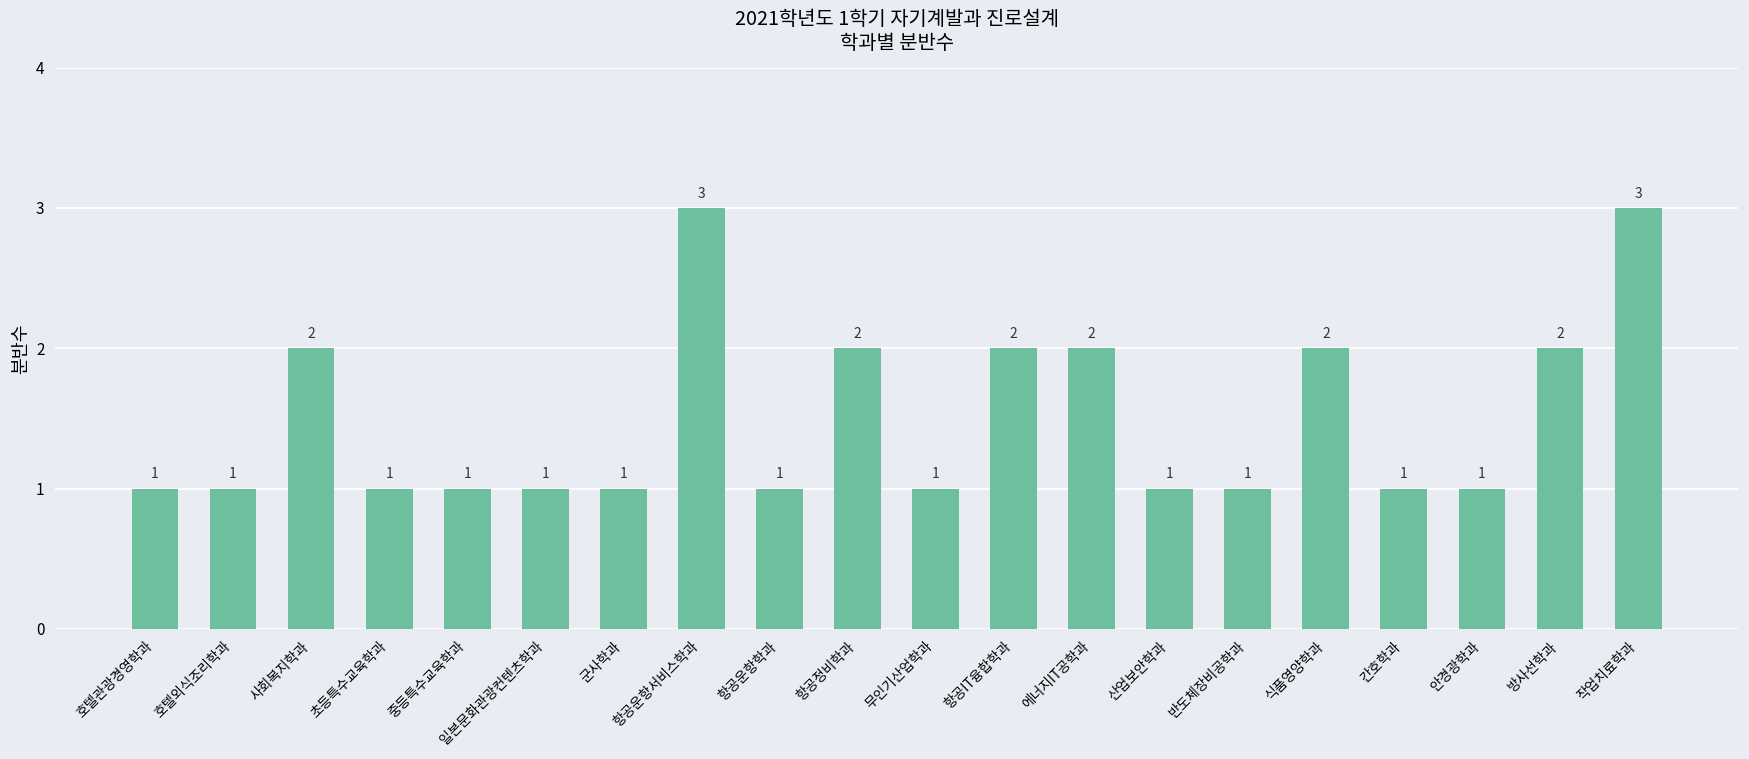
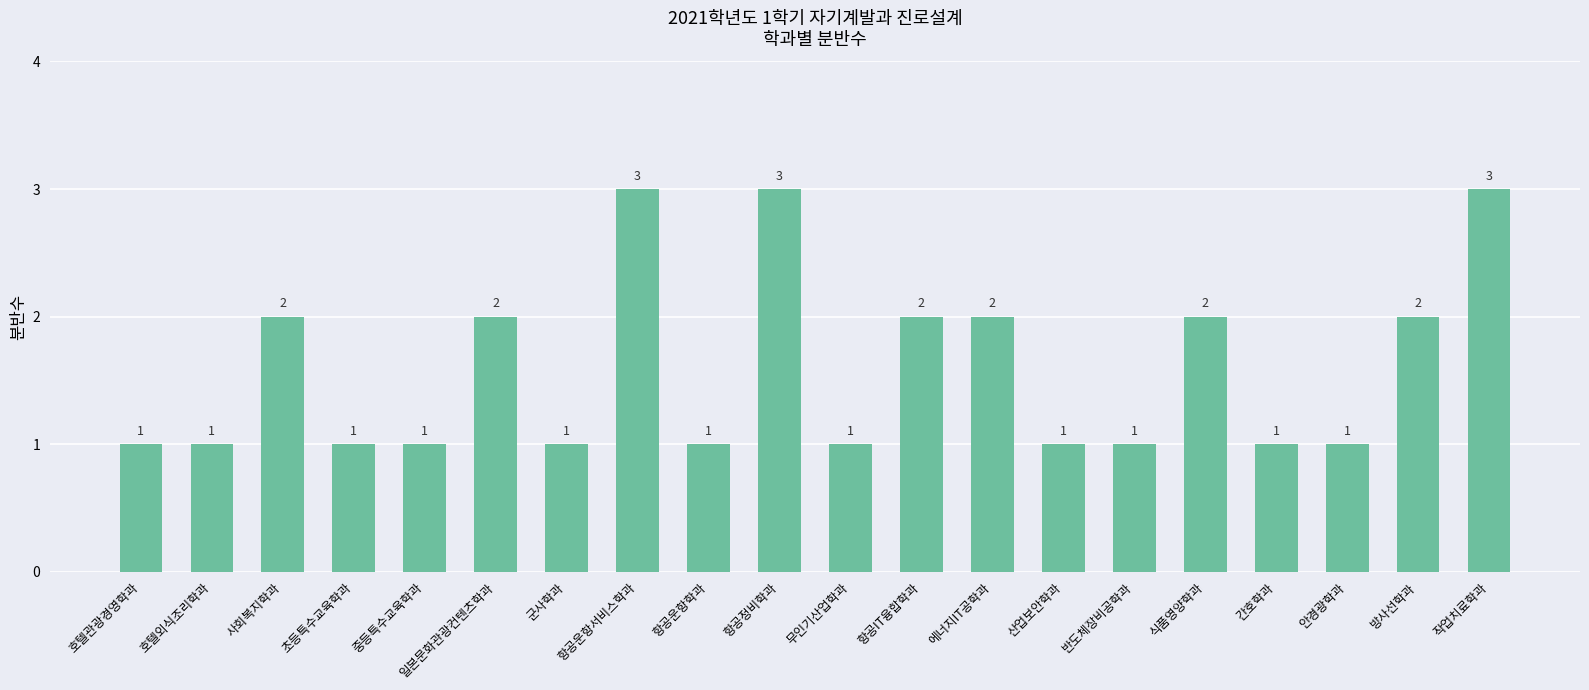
  {
    "호텔관광경영학과": 1,
    "호텔외식조리학과": 1,
    "사회복지학과": 2,
    "초등특수교육학과": 1,
    "중등특수교육학과": 1,
-   "일본문화관광컨텐츠학과": 1,
+   "일본문화관광컨텐츠학과": 2,
    "군사학과": 1,
    "항공운항서비스학과": 3,
    "항공운항학과": 1,
-   "항공정비학과": 2,
+   "항공정비학과": 3,
    "무인기산업학과": 1,
    "항공IT융합학과": 2,
    "에너지IT공학과": 2,
    "산업보안학과": 1,
    "반도체장비공학과": 1,
    "식품영양학과": 2,
    "간호학과": 1,
    "안경광학과": 1,
    "방사선학과": 2,
    "작업치료학과": 3
  }
